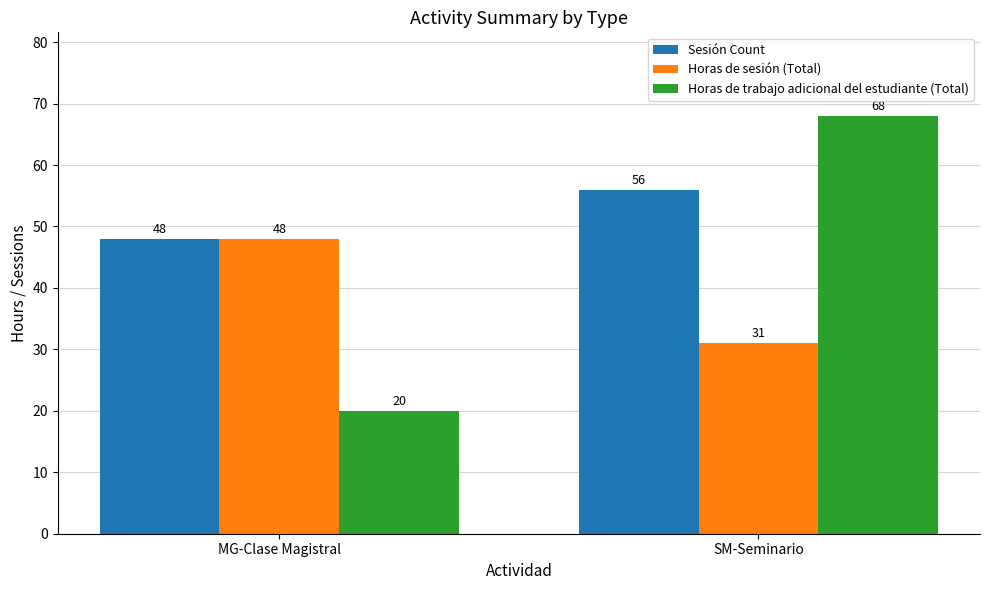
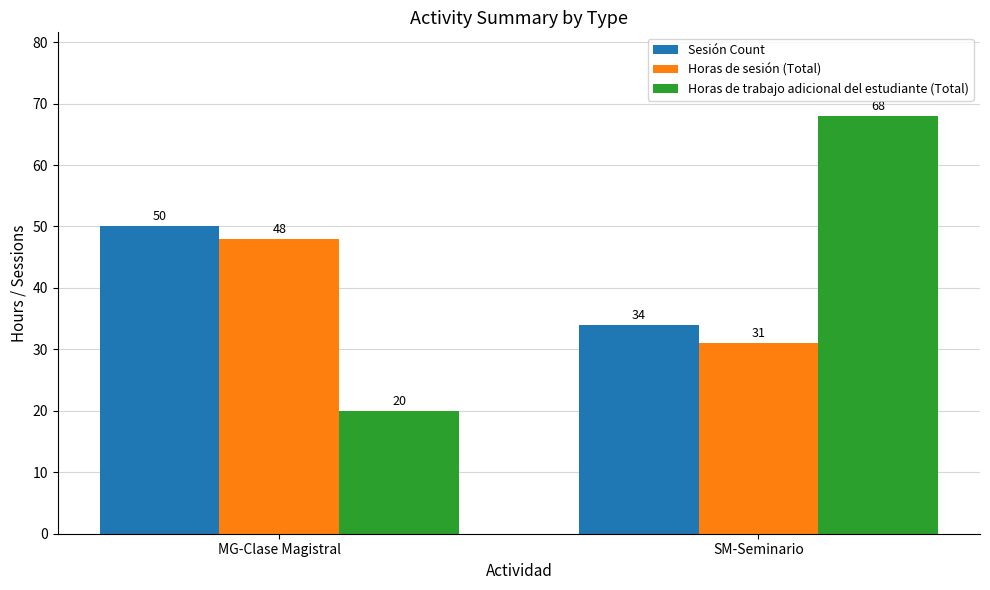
  {
    "Sesión Count": {
-     "MG-Clase Magistral": 48,
-     "SM-Seminario": 56
+     "MG-Clase Magistral": 50,
+     "SM-Seminario": 34
    },
    "Horas de sesión (Total)": {
      "MG-Clase Magistral": 48,
      "SM-Seminario": 31
    },
    "Horas de trabajo adicional del estudiante (Total)": {
      "MG-Clase Magistral": 20
    }
  }
